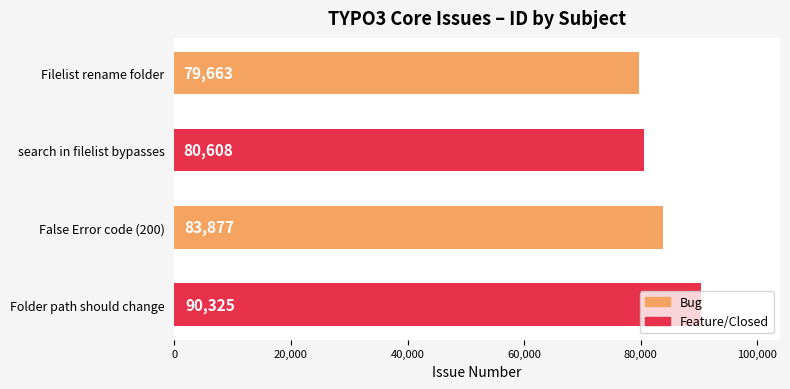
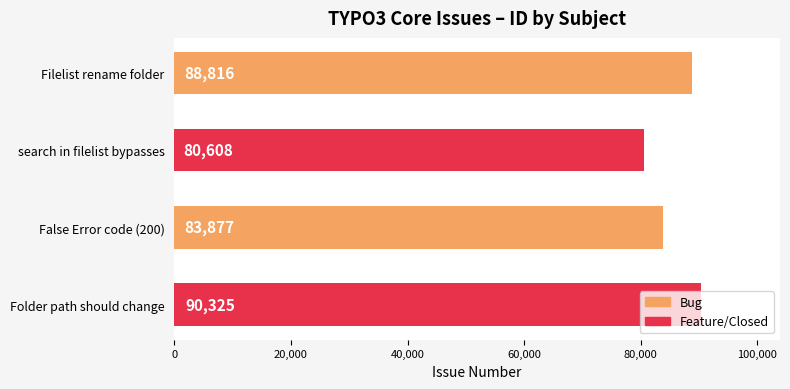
  {
-   "Filelist rename folder": "79,663",
+   "Filelist rename folder": "88,816",
    "search in filelist bypasses": "80,608",
    "False Error code (200)": "83,877"
  }
